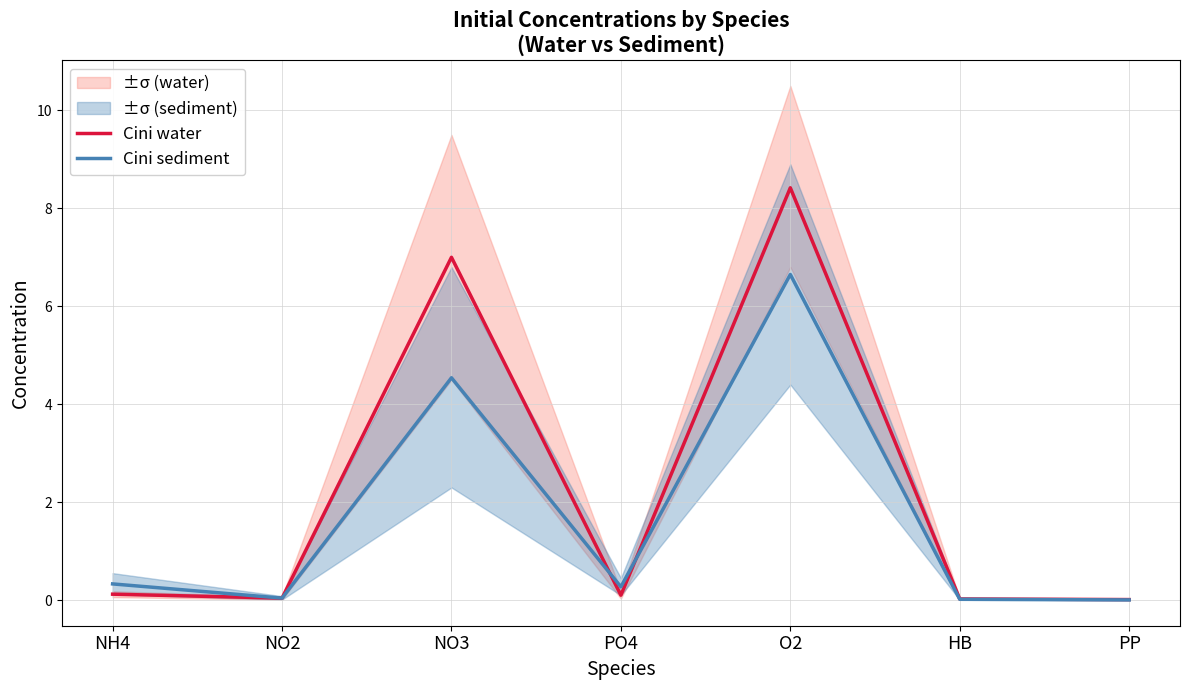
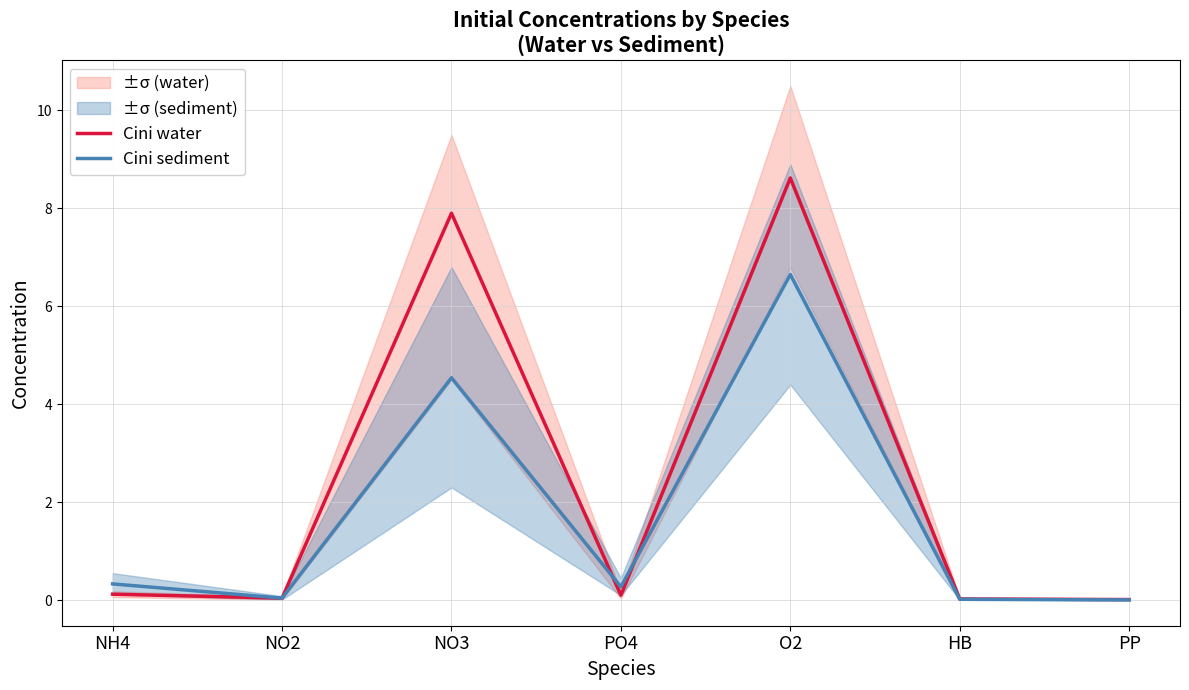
  {
    "Cini water": {
      "NH4": 0.1,
-     "NO3": 7.0,
+     "NO3": 7.9,
      "PO4": 0.1,
-     "O2": 8.4
+     "O2": 8.6
    }
  }
